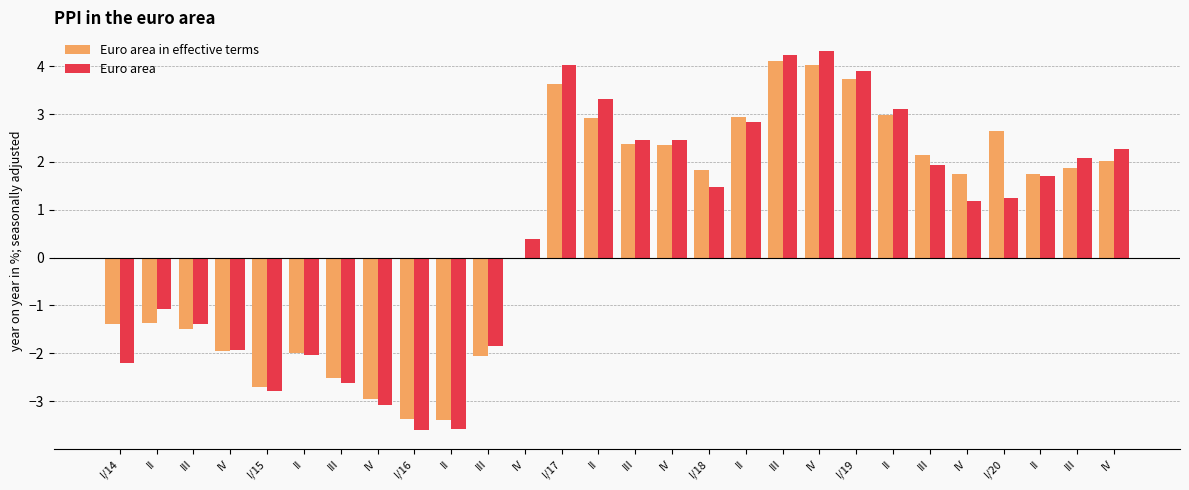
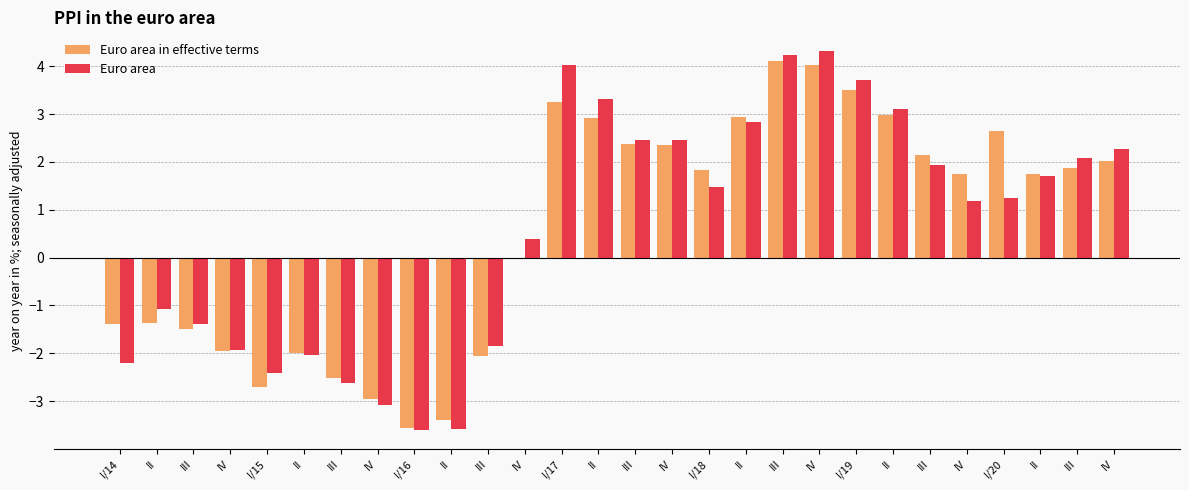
  {
    "Euro area in effective terms": {
      "I/14": -1.4,
      "I/15": -2.7,
-     "I/16": -3.4,
-     "I/17": 3.6,
+     "I/16": -3.6,
+     "I/17": 3.3,
      "I/18": 1.8,
-     "I/19": 3.7,
+     "I/19": 3.5,
      "I/20": 2.7
    },
    "Euro area": {
      "I/14": -2.2,
-     "I/15": -2.8,
+     "I/15": -2.4,
      "I/16": -3.6,
      "I/17": 4.0,
      "I/18": 1.5,
-     "I/19": 3.9,
+     "I/19": 3.7,
      "I/20": 1.2
    }
  }
